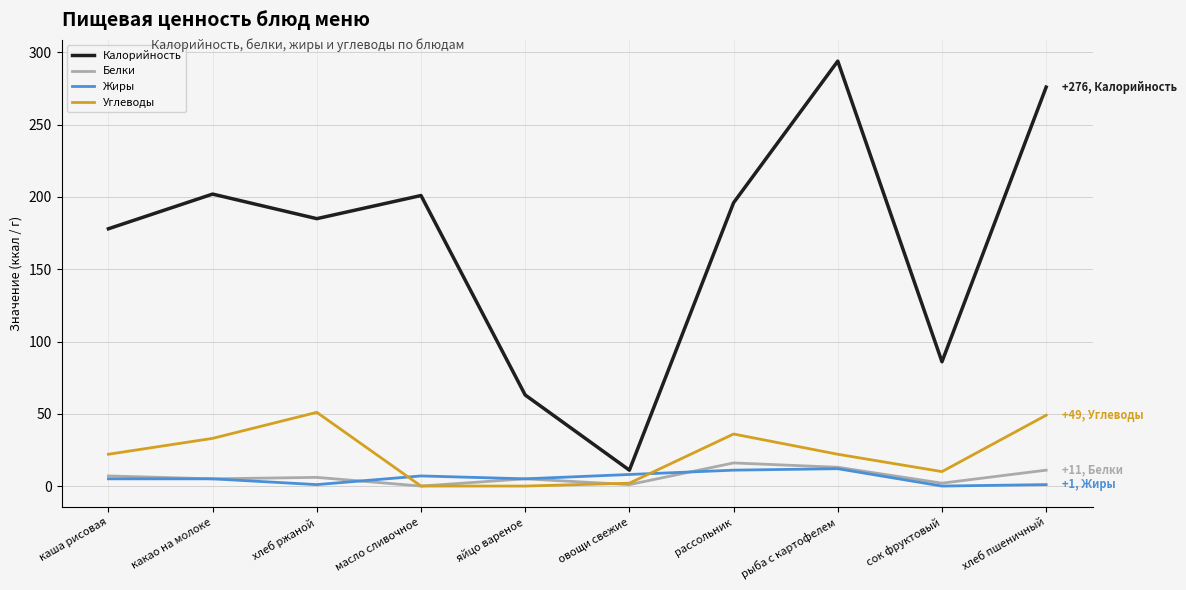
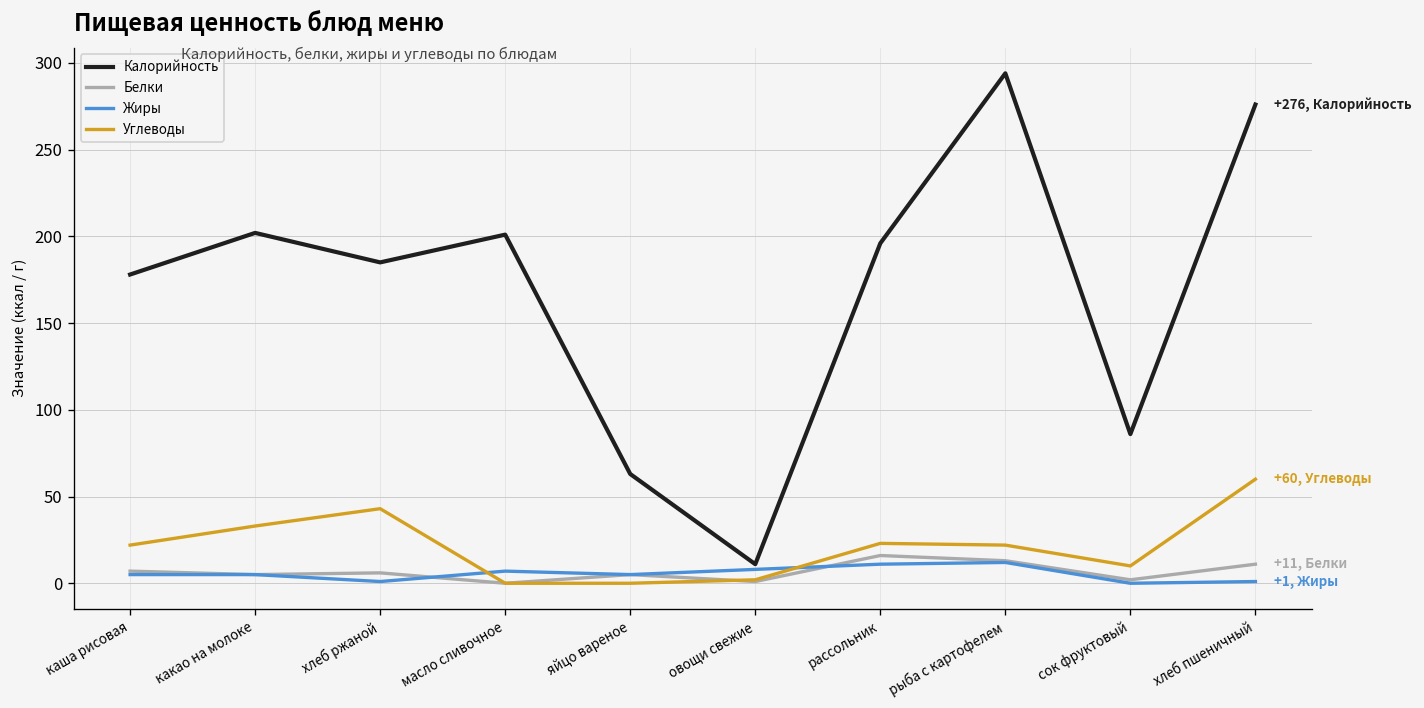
  {
    "Калорийность": {
      "хлеб пшеничный": "+276,"
    },
    "Белки": {
      "хлеб пшеничный": "+11,"
    },
    "Жиры": {
      "хлеб пшеничный": "+1,"
    },
    "Углеводы": {
-     "хлеб ржаной": "51",
-     "рассольник": "36",
-     "хлеб пшеничный": "+49,"
+     "хлеб ржаной": "43",
+     "рассольник": "23",
+     "хлеб пшеничный": "+60,"
    }
  }
